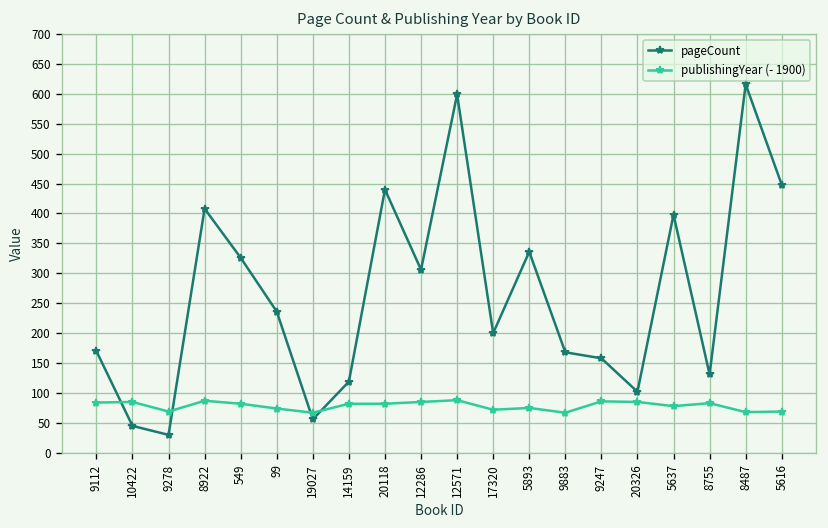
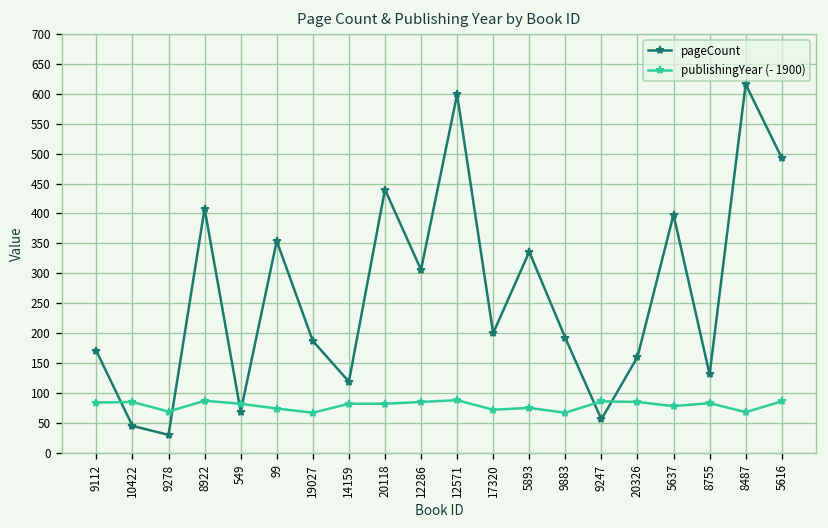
  {
    "pageCount": {
      "9112": 170,
      "10422": 50,
      "9278": 30,
      "8922": 410,
-     "549": 330,
-     "99": 240,
-     "19027": 60,
+     "549": 70,
+     "99": 350,
+     "19027": 190,
      "14159": 120,
      "20118": 440,
      "12286": 310,
      "12571": 600,
      "17320": 200,
      "5893": 340,
-     "9883": 170,
-     "9247": 160,
-     "20326": 100,
+     "9883": 190,
+     "9247": 60,
+     "20326": 160,
      "5637": 400,
      "8755": 130,
      "8487": 620,
-     "5616": 450
+     "5616": 490
    },
    "publishingYear (- 1900)": {
      "9112": 80,
      "10422": 90,
      "9278": 70,
      "8922": 90,
      "549": 80,
      "99": 70,
      "19027": 70,
      "14159": 80,
      "20118": 80,
      "12286": 90,
      "12571": 90,
      "17320": 70,
      "5893": 80,
      "9883": 70,
      "9247": 90,
      "20326": 90,
      "5637": 80,
      "8755": 80,
      "8487": 70,
-     "5616": 70
+     "5616": 90
    }
  }
